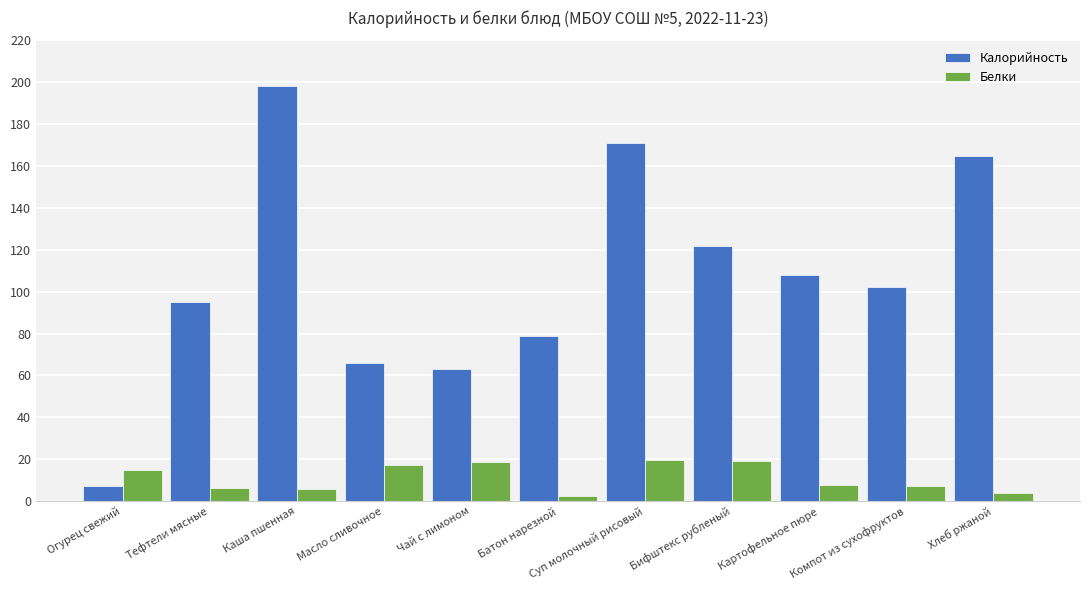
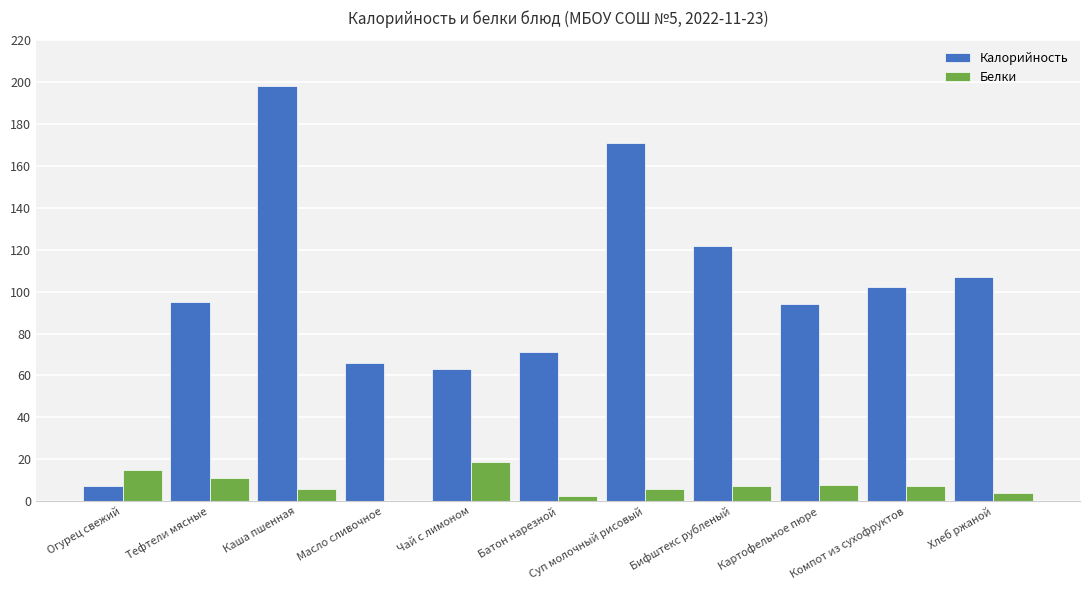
  {
    "Калорийность": {
      "Огурец свежий": 7,
      "Тефтели мясные": 95,
      "Каша пшенная": 198,
      "Масло сливочное": 66,
      "Чай с лимоном": 63,
-     "Батон нарезной": 79,
+     "Батон нарезной": 71,
      "Суп молочный рисовый": 171,
      "Бифштекс рубленый": 122,
-     "Картофельное пюре": 108,
+     "Картофельное пюре": 94,
      "Компот из сухофруктов": 102,
-     "Хлеб ржаной": 165
+     "Хлеб ржаной": 107
    },
    "Белки": {
      "Огурец свежий": 15,
-     "Тефтели мясные": 6,
+     "Тефтели мясные": 11,
      "Каша пшенная": 6,
-     "Масло сливочное": 17,
+     "Масло сливочное": 0,
      "Чай с лимоном": 19,
      "Батон нарезной": 2,
-     "Суп молочный рисовый": 20,
-     "Бифштекс рубленый": 19,
+     "Суп молочный рисовый": 6,
+     "Бифштекс рубленый": 7,
      "Картофельное пюре": 8,
      "Компот из сухофруктов": 7,
      "Хлеб ржаной": 4
    }
  }
